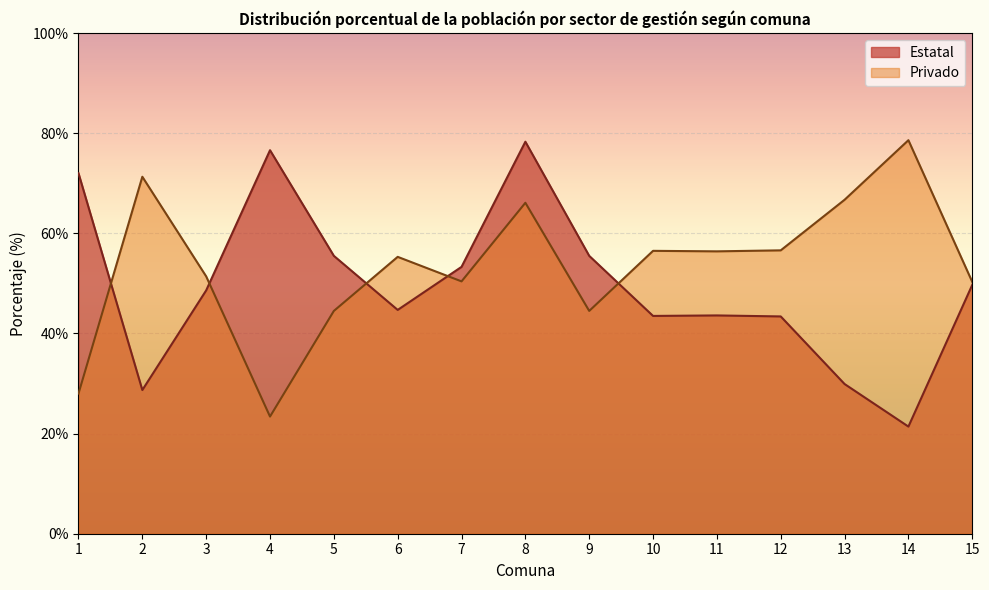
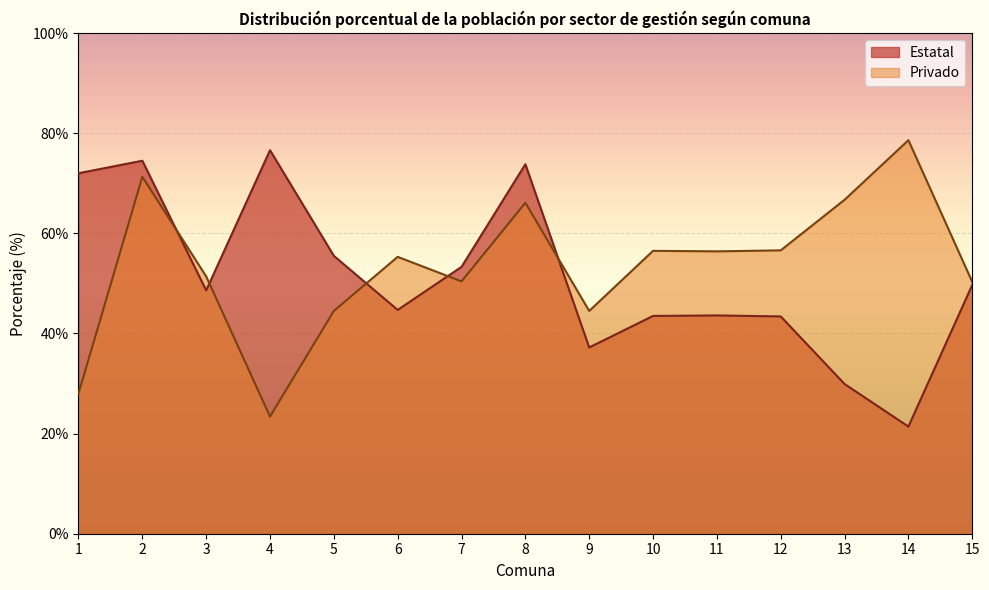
  {
    "Estatal": {
      "1": "72%",
-     "2": "29%",
+     "2": "75%",
      "3": "49%",
      "4": "77%",
      "5": "56%",
      "6": "45%",
      "7": "53%",
-     "8": "78%",
-     "9": "56%",
+     "8": "74%",
+     "9": "37%",
      "10": "44%",
      "11": "44%",
      "12": "43%",
      "13": "30%",
      "14": "21%",
      "15": "50%"
    },
    "Privado": {
      "1": "28%",
      "2": "71%",
      "3": "51%",
      "4": "23%",
      "5": "45%",
      "6": "55%",
      "7": "50%",
      "8": "66%",
      "9": "45%",
      "10": "57%",
      "11": "56%",
      "12": "57%",
      "13": "67%",
      "14": "79%",
      "15": "50%"
    }
  }
